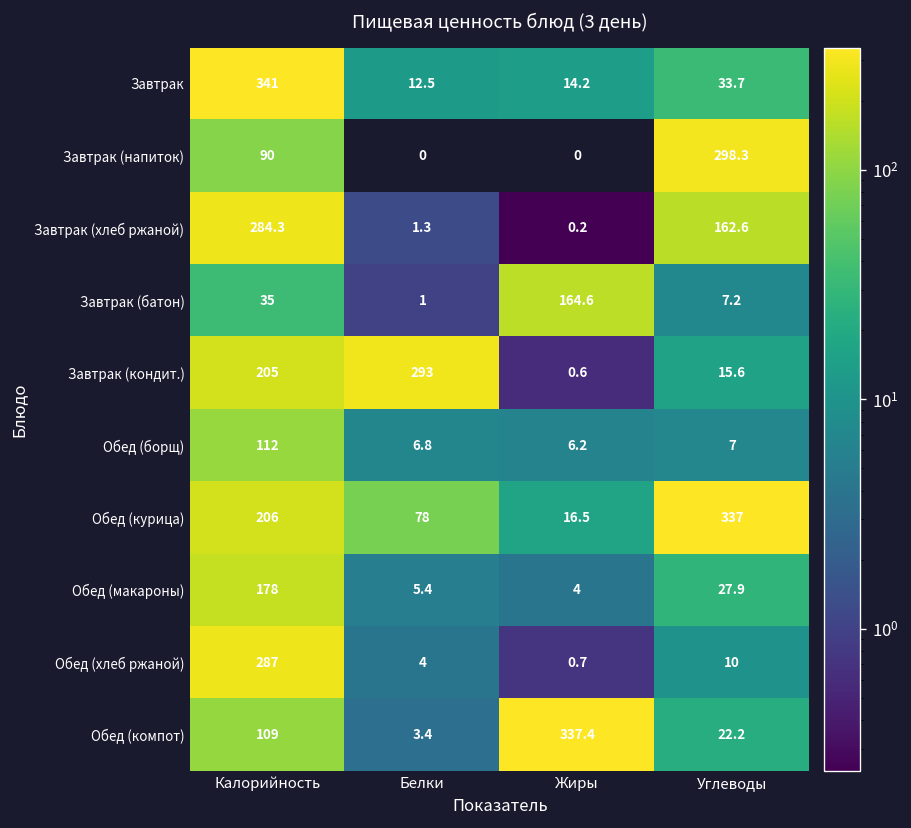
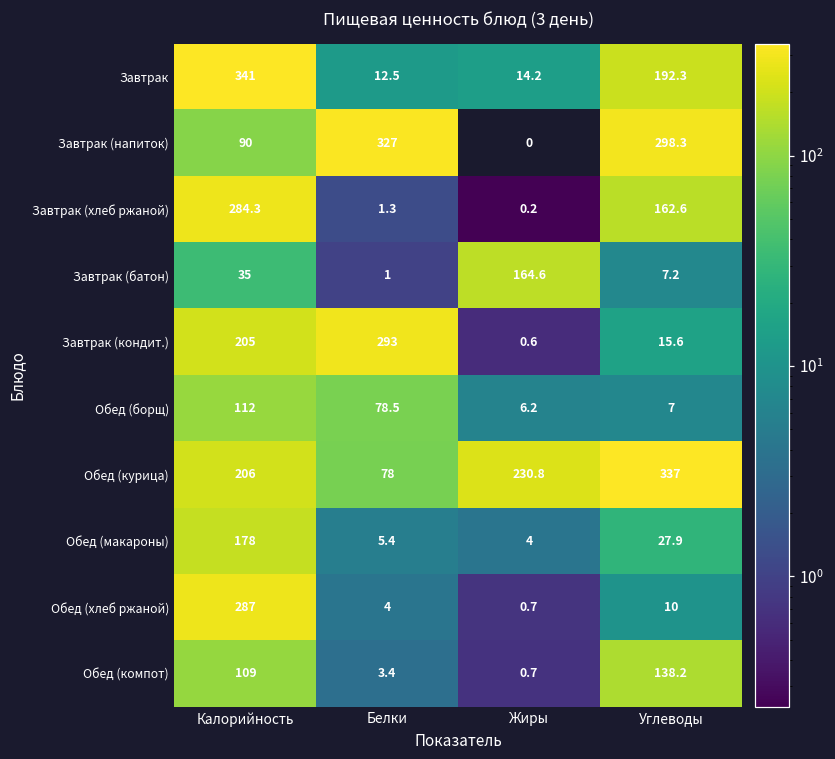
  {
    "Завтрак": {
      "Калорийность": 341,
      "Белки": 12.5,
      "Жиры": 14.2,
-     "Углеводы": 33.7
+     "Углеводы": 192.3
    },
    "Завтрак (напиток)": {
      "Калорийность": 90,
-     "Белки": 0,
+     "Белки": 327,
      "Жиры": 0,
      "Углеводы": 298.3
    },
    "Завтрак (хлеб ржаной)": {
      "Калорийность": 284.3,
      "Белки": 1.3,
      "Жиры": 0.2,
      "Углеводы": 162.6
    },
    "Завтрак (батон)": {
      "Калорийность": 35,
      "Белки": 1,
      "Жиры": 164.6,
      "Углеводы": 7.2
    },
    "Завтрак (кондит.)": {
      "Калорийность": 205,
      "Белки": 293,
      "Жиры": 0.6,
      "Углеводы": 15.6
    },
    "Обед (борщ)": {
      "Калорийность": 112,
-     "Белки": 6.8,
+     "Белки": 78.5,
      "Жиры": 6.2,
      "Углеводы": 7
    },
    "Обед (курица)": {
      "Калорийность": 206,
      "Белки": 78,
-     "Жиры": 16.5,
+     "Жиры": 230.8,
      "Углеводы": 337
    },
    "Обед (макароны)": {
      "Калорийность": 178,
      "Белки": 5.4,
      "Жиры": 4,
      "Углеводы": 27.9
    },
    "Обед (хлеб ржаной)": {
      "Калорийность": 287,
      "Белки": 4,
      "Жиры": 0.7,
      "Углеводы": 10
    },
    "Обед (компот)": {
      "Калорийность": 109,
      "Белки": 3.4,
-     "Жиры": 337.4,
-     "Углеводы": 22.2
+     "Жиры": 0.7,
+     "Углеводы": 138.2
    }
  }
